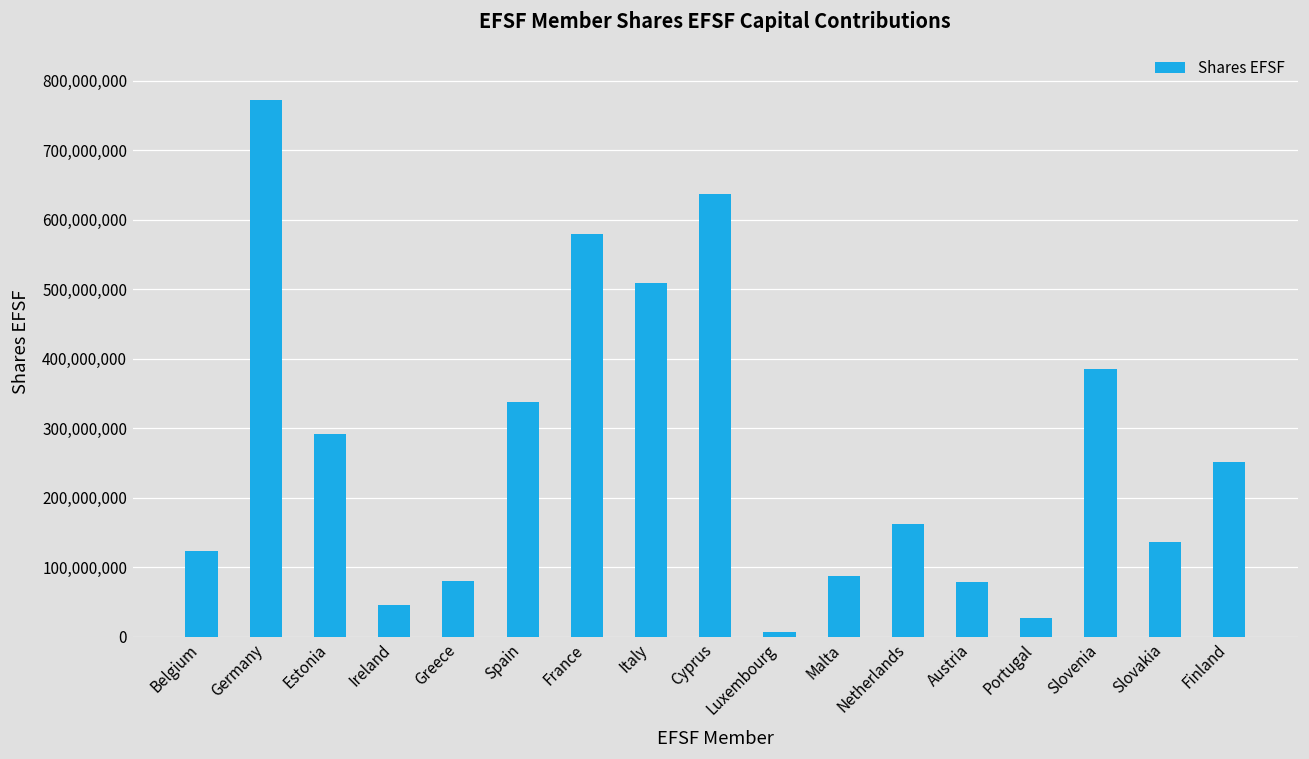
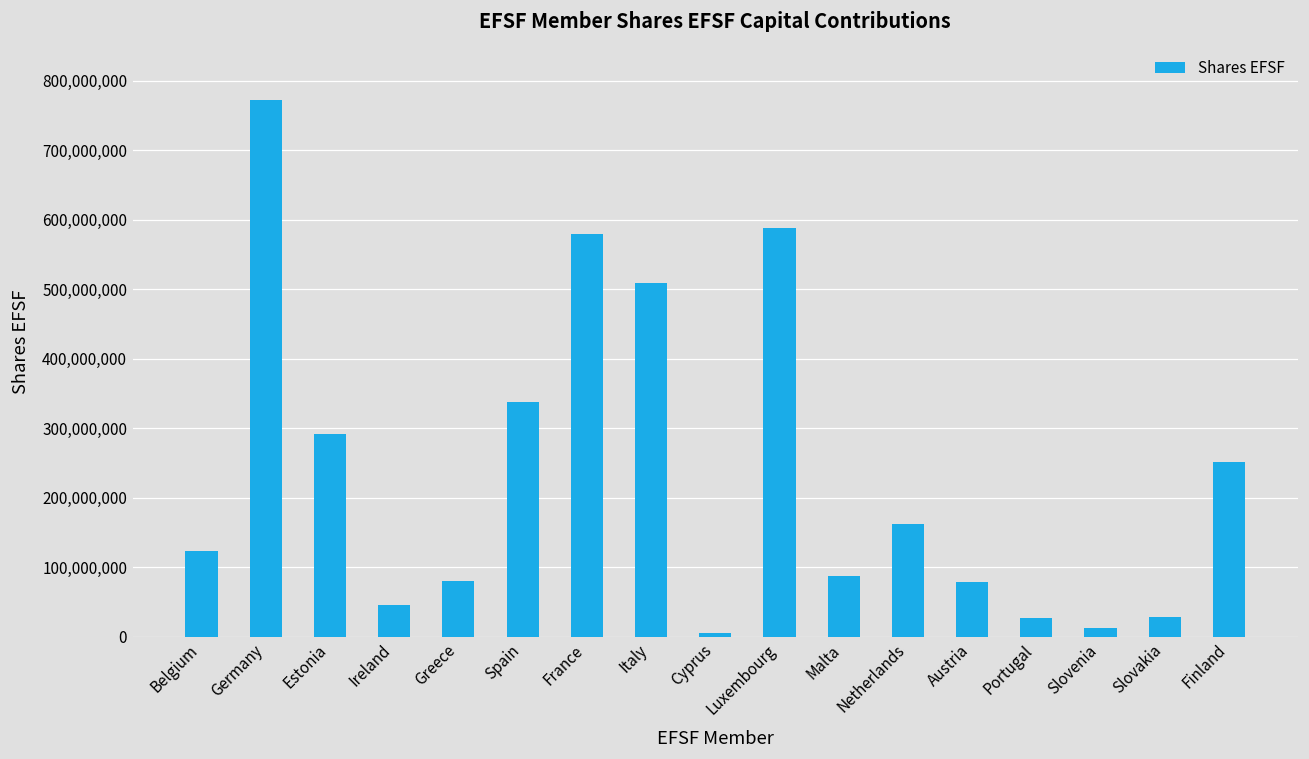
  {
    "Belgium": "120,000,000",
    "Germany": "770,000,000",
    "Estonia": "290,000,000",
    "Ireland": "50,000,000",
    "Greece": "80,000,000",
    "Spain": "340,000,000",
    "France": "580,000,000",
    "Italy": "510,000,000",
-   "Cyprus": "640,000,000",
-   "Luxembourg": "10,000,000",
+   "Cyprus": "10,000,000",
+   "Luxembourg": "590,000,000",
    "Malta": "90,000,000",
    "Netherlands": "160,000,000",
    "Austria": "80,000,000",
    "Portugal": "30,000,000",
-   "Slovenia": "390,000,000",
-   "Slovakia": "140,000,000",
+   "Slovenia": "10,000,000",
+   "Slovakia": "30,000,000",
    "Finland": "250,000,000"
  }
